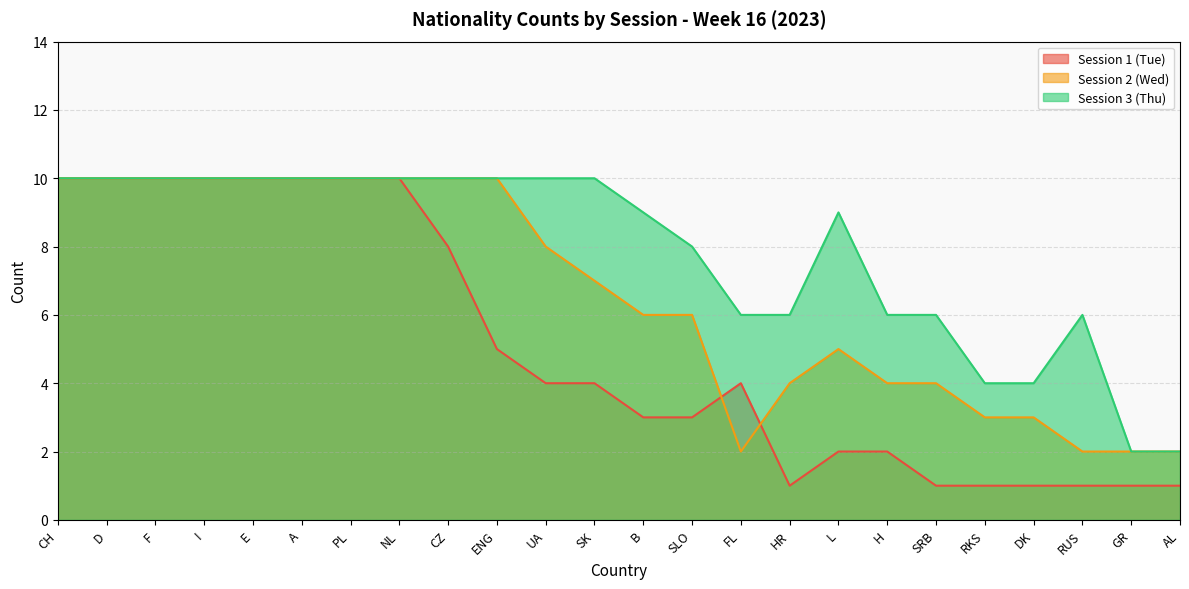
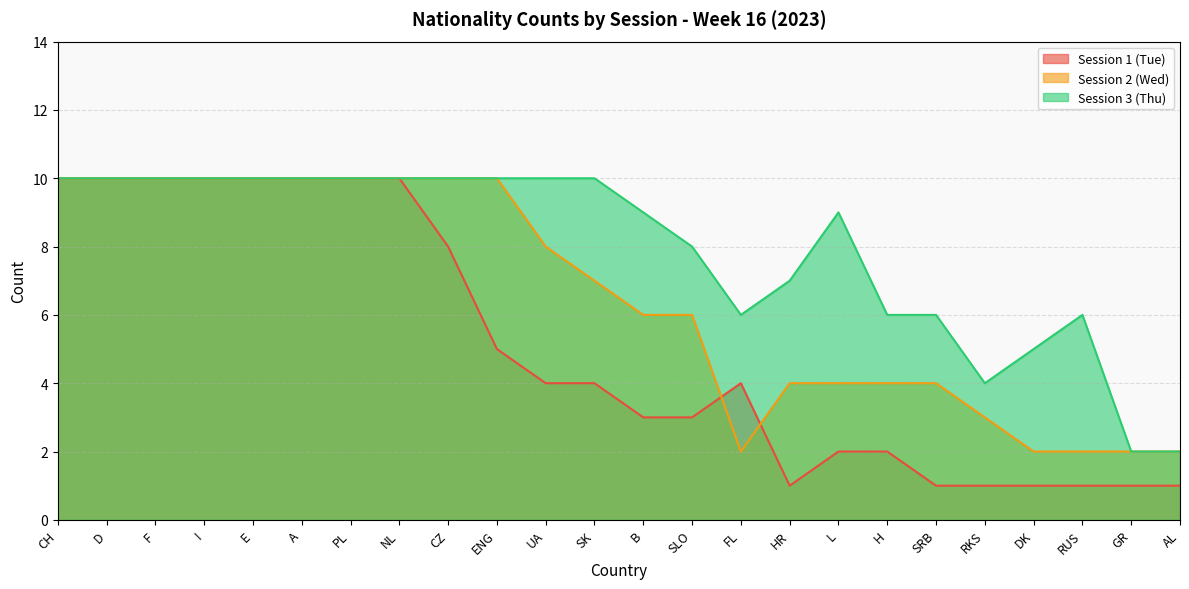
  {
    "Session 1 (Tue)": {
      "CZ": 8,
      "ENG": 5,
      "UA": 4,
      "SK": 4,
      "B": 3,
      "SLO": 3,
      "FL": 4,
      "HR": 1,
      "L": 2,
      "H": 2,
      "SRB": 1,
      "RKS": 1,
      "DK": 1,
      "RUS": 1,
      "GR": 1,
      "AL": 1
    },
    "Session 2 (Wed)": {
      "UA": 8,
      "SK": 7,
      "B": 6,
      "SLO": 6,
      "FL": 2,
      "HR": 4,
-     "L": 5,
+     "L": 4,
      "H": 4,
      "SRB": 4,
      "RKS": 3,
-     "DK": 3,
+     "DK": 2,
      "RUS": 2
    },
    "Session 3 (Thu)": {
      "UA": 10,
      "SK": 10,
      "B": 9,
      "SLO": 8,
      "FL": 6,
-     "HR": 6,
+     "HR": 7,
      "L": 9,
      "H": 6,
      "SRB": 6,
      "RKS": 4,
-     "DK": 4,
+     "DK": 5,
      "RUS": 6
    }
  }
